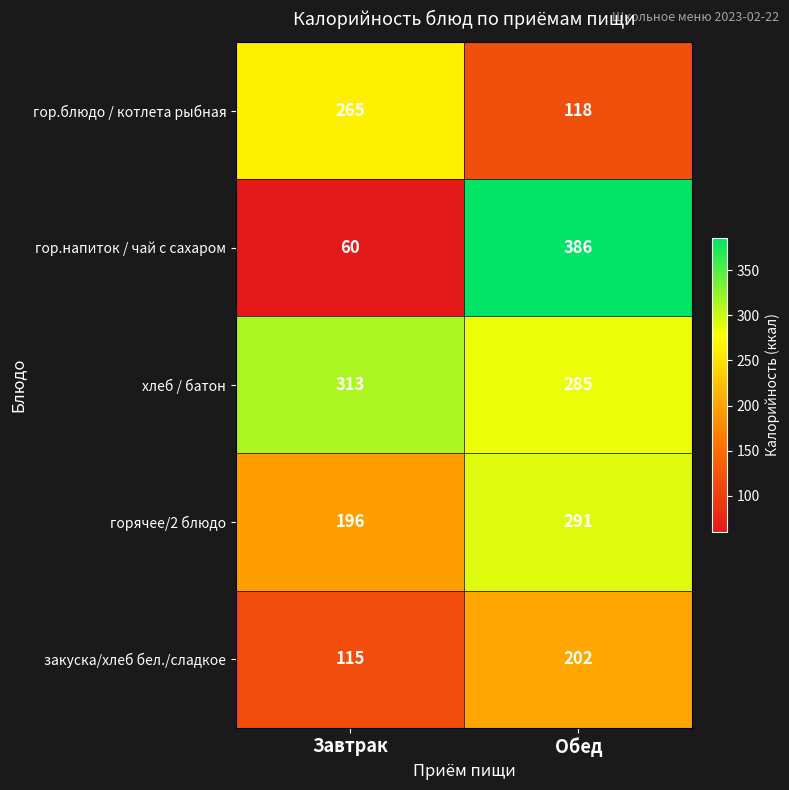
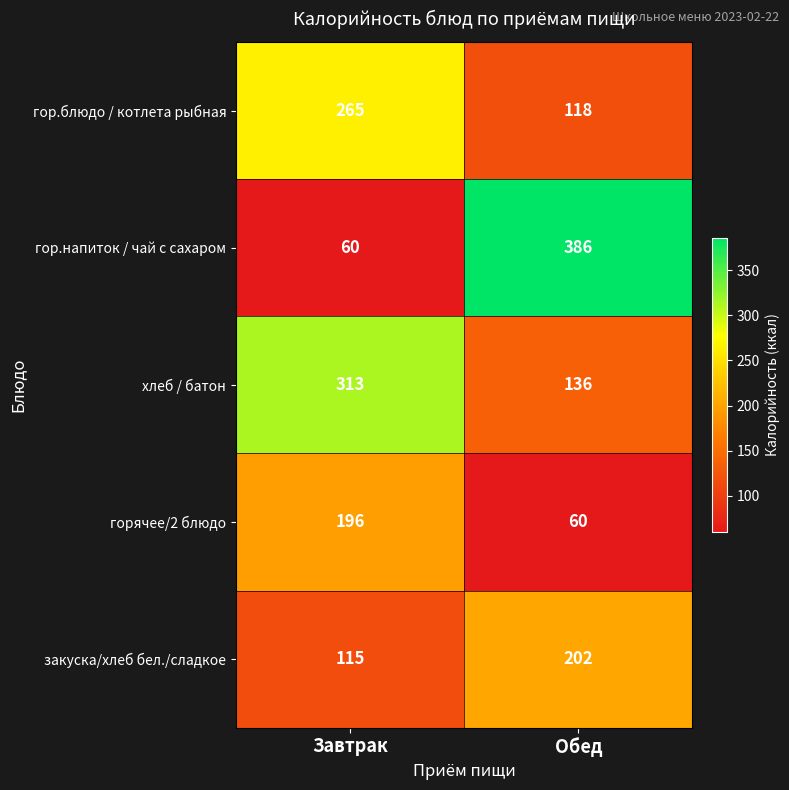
  {
    "гор.блюдо / котлета рыбная": {
      "Завтрак": 265,
      "Обед": 118
    },
    "гор.напиток / чай с сахаром": {
      "Завтрак": 60,
      "Обед": 386
    },
    "хлеб / батон": {
      "Завтрак": 313,
-     "Обед": 285
+     "Обед": 136
    },
    "горячее/2 блюдо": {
      "Завтрак": 196,
-     "Обед": 291
+     "Обед": 60
    },
    "закуска/хлеб бел./сладкое": {
      "Завтрак": 115,
      "Обед": 202
    }
  }
